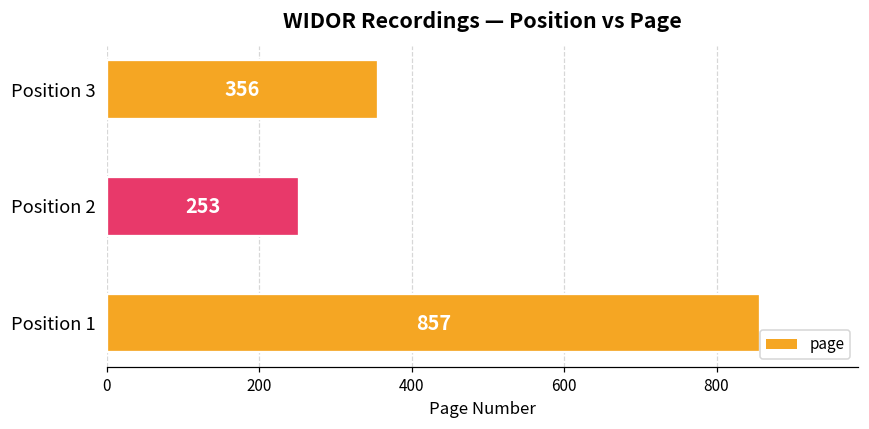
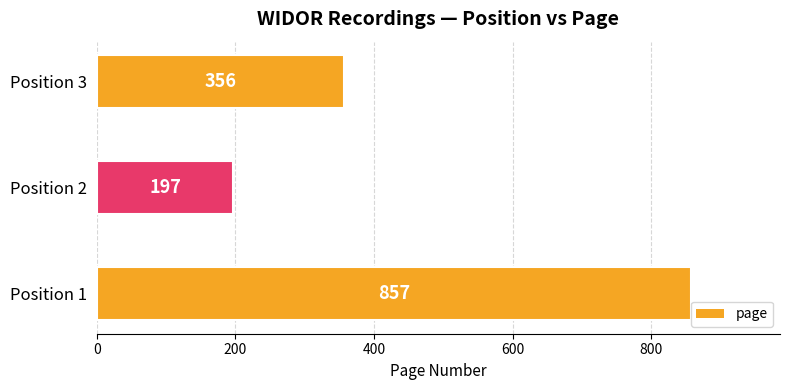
  {
    "Position 3": 356,
-   "Position 2": 253,
+   "Position 2": 197,
    "Position 1": 857
  }
